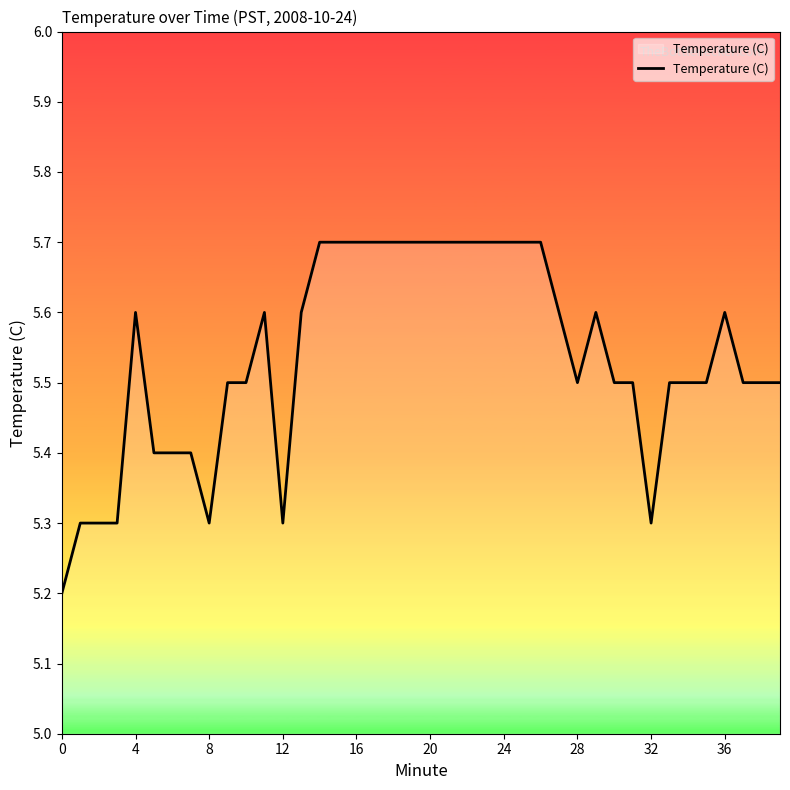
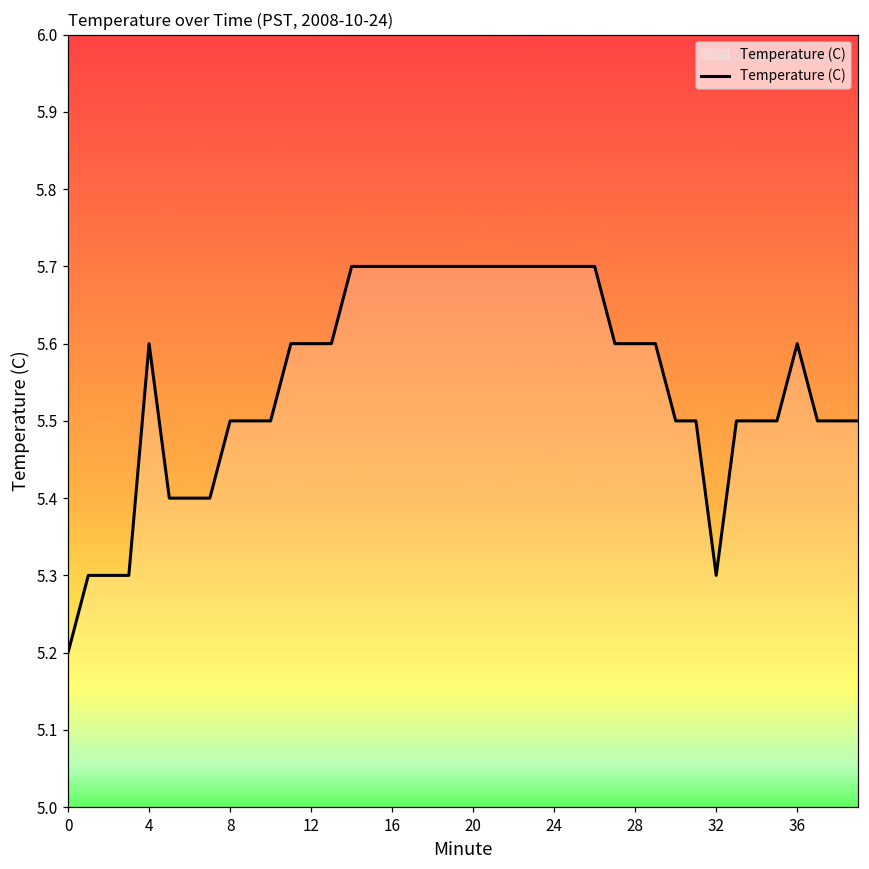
  {
    "0": 5.2,
    "4": 5.6,
-   "8": 5.3,
-   "12": 5.3,
+   "8": 5.5,
+   "12": 5.6,
    "16": 5.7,
    "20": 5.7,
    "24": 5.7,
-   "28": 5.5,
+   "28": 5.6,
    "32": 5.3,
    "36": 5.6
  }
